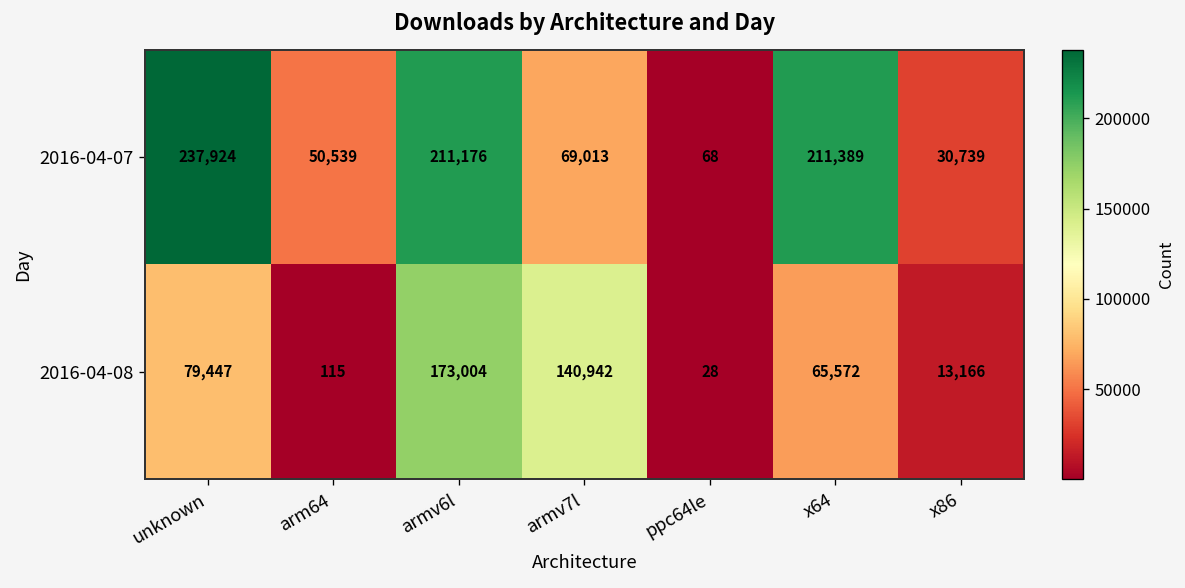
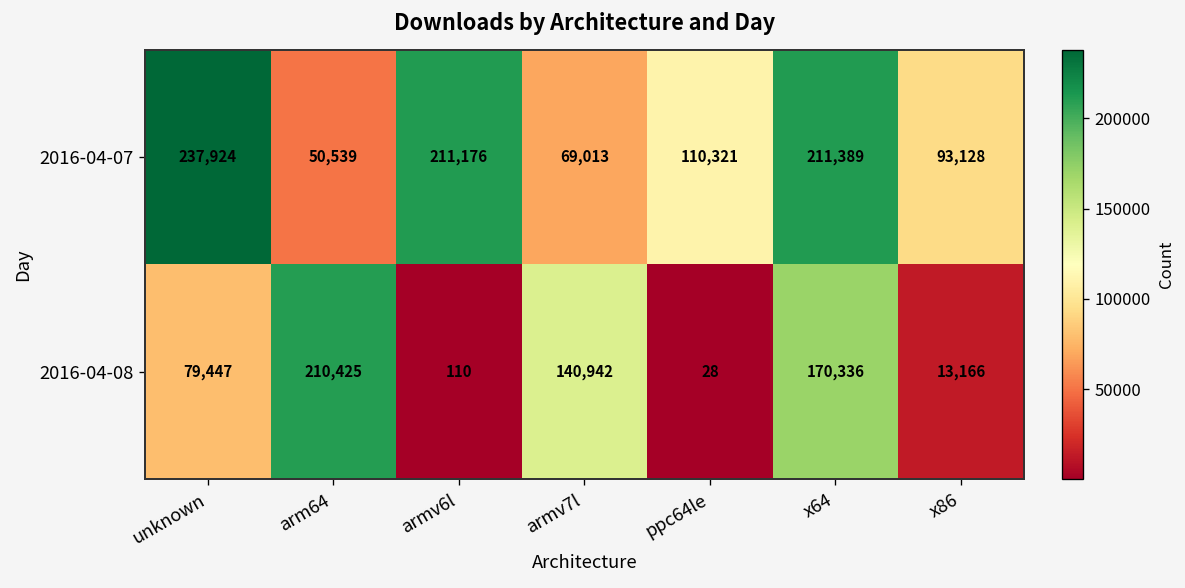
  {
    "2016-04-07": {
      "unknown": "237,924",
      "arm64": "50,539",
      "armv6l": "211,176",
      "armv7l": "69,013",
-     "ppc64le": "68",
+     "ppc64le": "110,321",
      "x64": "211,389",
-     "x86": "30,739"
+     "x86": "93,128"
    },
    "2016-04-08": {
      "unknown": "79,447",
-     "arm64": "115",
-     "armv6l": "173,004",
+     "arm64": "210,425",
+     "armv6l": "110",
      "armv7l": "140,942",
      "ppc64le": "28",
-     "x64": "65,572",
+     "x64": "170,336",
      "x86": "13,166"
    }
  }
